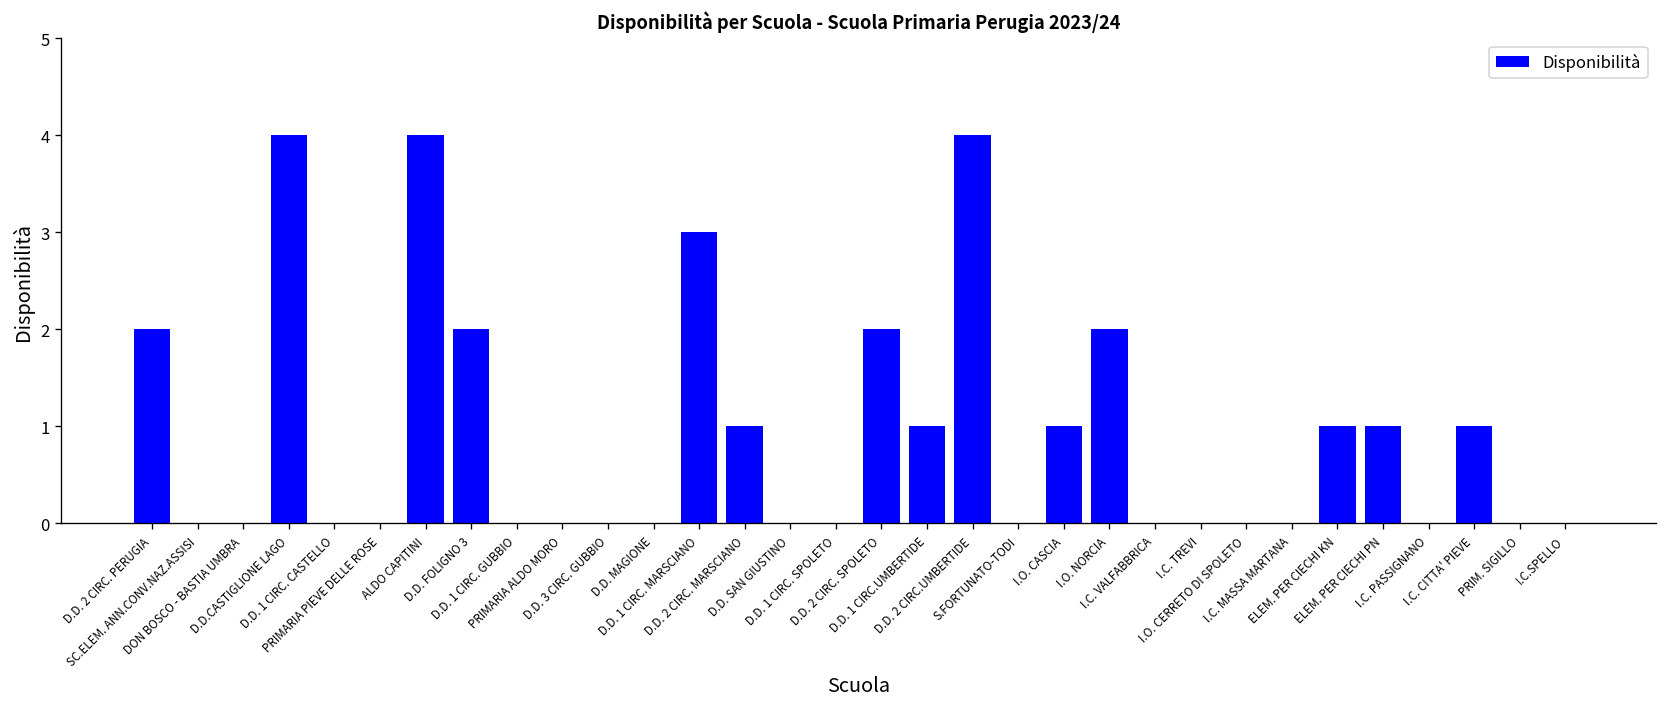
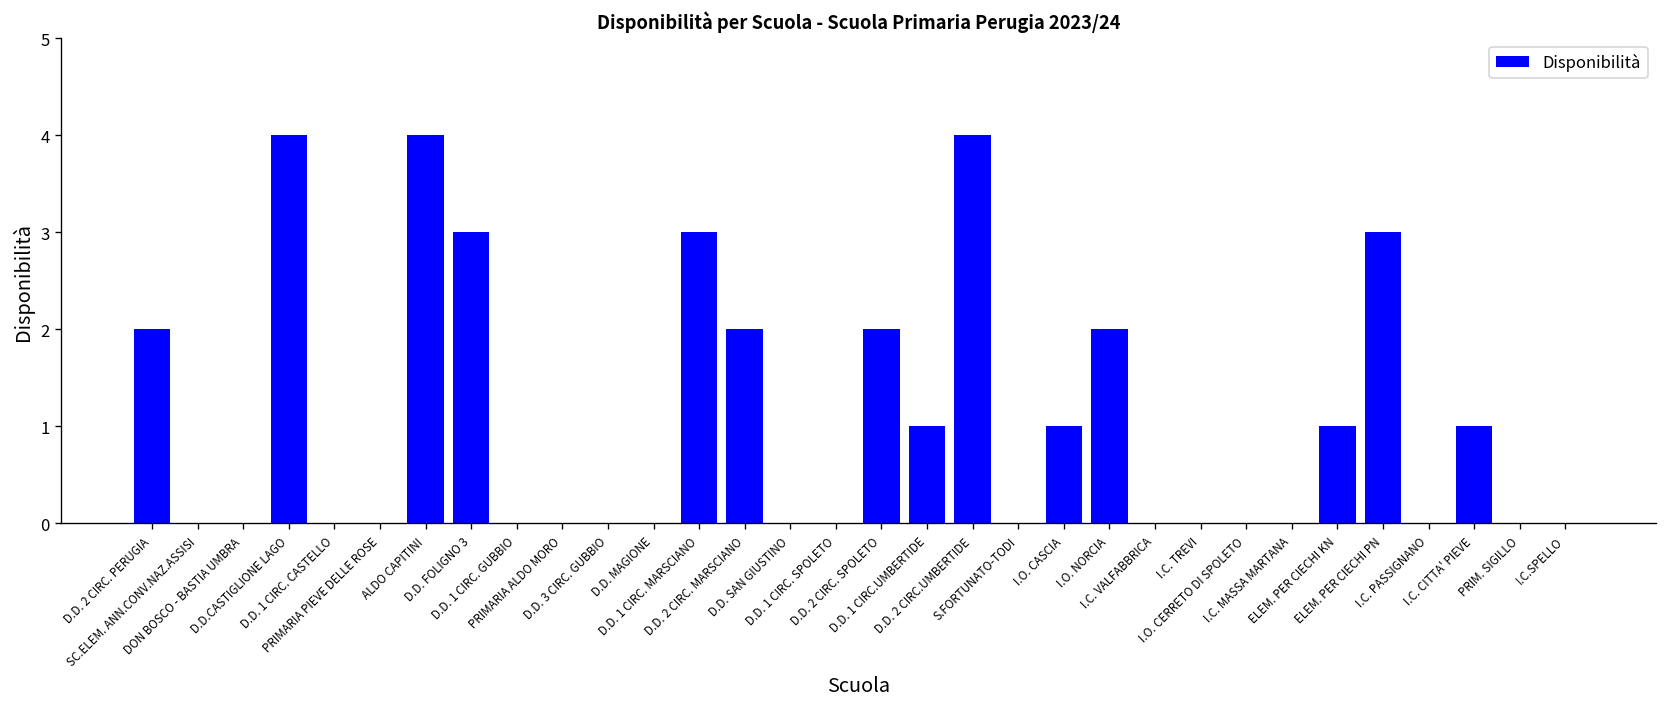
  {
    "D.D. 2 CIRC. PERUGIA": 2,
    "SC.ELEM. ANN.CONV.NAZ.ASSISI": 0,
    "DON BOSCO - BASTIA UMBRA": 0,
    "D.D.CASTIGLIONE LAGO": 4,
    "D.D. 1 CIRC. CASTELLO": 0,
    "PRIMARIA PIEVE DELLE ROSE": 0,
    "ALDO CAPITINI": 4,
-   "D.D. FOLIGNO 3": 2,
+   "D.D. FOLIGNO 3": 3,
    "D.D. 1 CIRC. GUBBIO": 0,
    "PRIMARIA ALDO MORO": 0,
    "D.D. 3 CIRC. GUBBIO": 0,
    "D.D. MAGIONE": 0,
    "D.D. 1 CIRC. MARSCIANO": 3,
-   "D.D. 2 CIRC. MARSCIANO": 1,
+   "D.D. 2 CIRC. MARSCIANO": 2,
    "D.D. SAN GIUSTINO": 0,
    "D.D. 1 CIRC. SPOLETO": 0,
    "D.D. 2 CIRC. SPOLETO": 2,
    "D.D. 1 CIRC.UMBERTIDE": 1,
    "D.D. 2 CIRC.UMBERTIDE": 4,
    "S.FORTUNATO-TODI": 0,
    "I.O. CASCIA": 1,
    "I.O. NORCIA": 2,
    "I.C. VALFABBRICA": 0,
    "I.C. TREVI": 0,
    "I.O. CERRETO DI SPOLETO": 0,
    "I.C. MASSA MARTANA": 0,
    "ELEM. PER CIECHI KN": 1,
-   "ELEM. PER CIECHI PN": 1,
+   "ELEM. PER CIECHI PN": 3,
    "I.C. PASSIGNANO": 0,
    "I.C. CITTA' PIEVE": 1,
    "PRIM. SIGILLO": 0,
    "I.C.SPELLO": 0
  }
